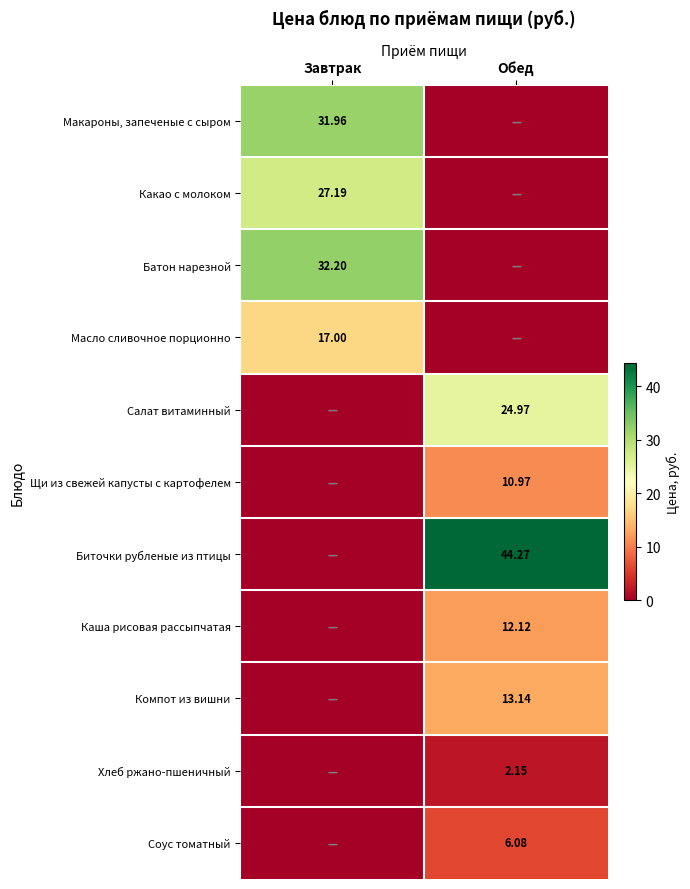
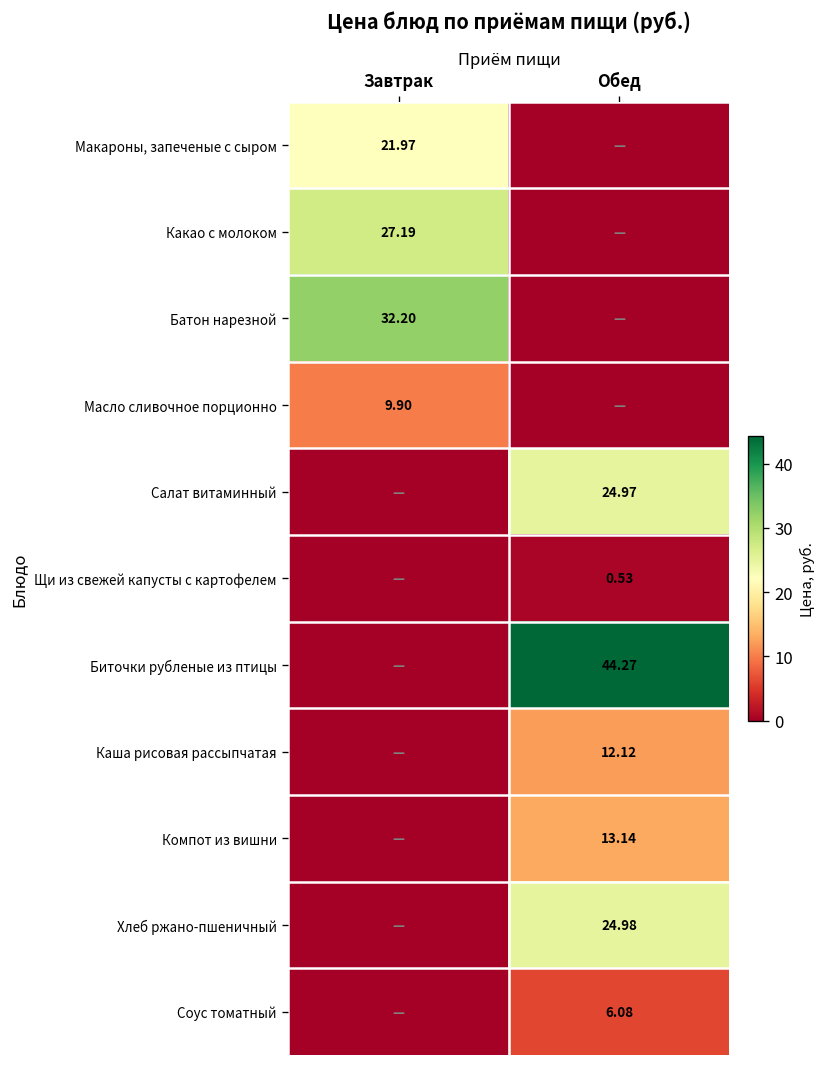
  {
    "Макароны, запеченые с сыром": {
-     "Завтрак": 31.96
+     "Завтрак": 21.97
    },
    "Какао с молоком": {
      "Завтрак": 27.19
    },
    "Батон нарезной": {
      "Завтрак": 32.20
    },
    "Масло сливочное порционно": {
-     "Завтрак": 17.00
+     "Завтрак": 9.90
    },
    "Салат витаминный": {
      "Обед": 24.97
    },
    "Щи из свежей капусты с картофелем": {
-     "Обед": 10.97
+     "Обед": 0.53
    },
    "Биточки рубленые из птицы": {
      "Обед": 44.27
    },
    "Каша рисовая рассыпчатая": {
      "Обед": 12.12
    },
    "Компот из вишни": {
      "Обед": 13.14
    },
    "Хлеб ржано-пшеничный": {
-     "Обед": 2.15
+     "Обед": 24.98
    },
    "Соус томатный": {
      "Обед": 6.08
    }
  }
